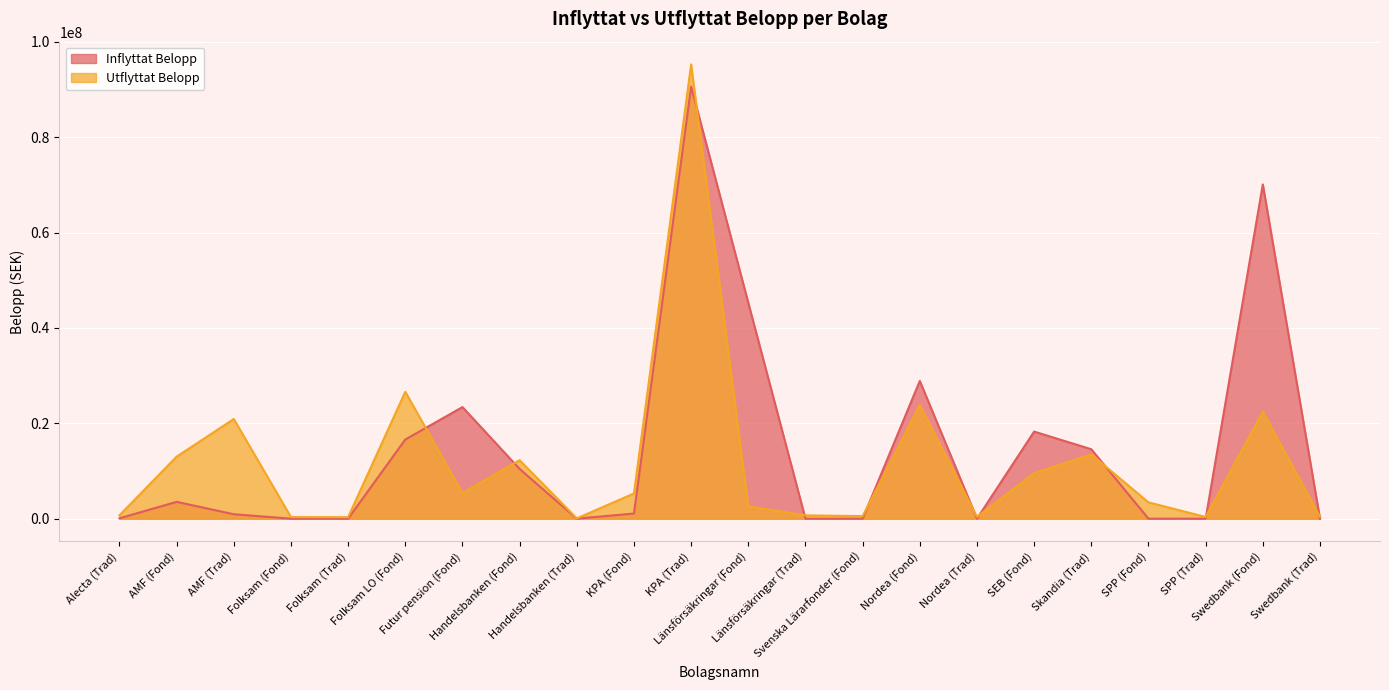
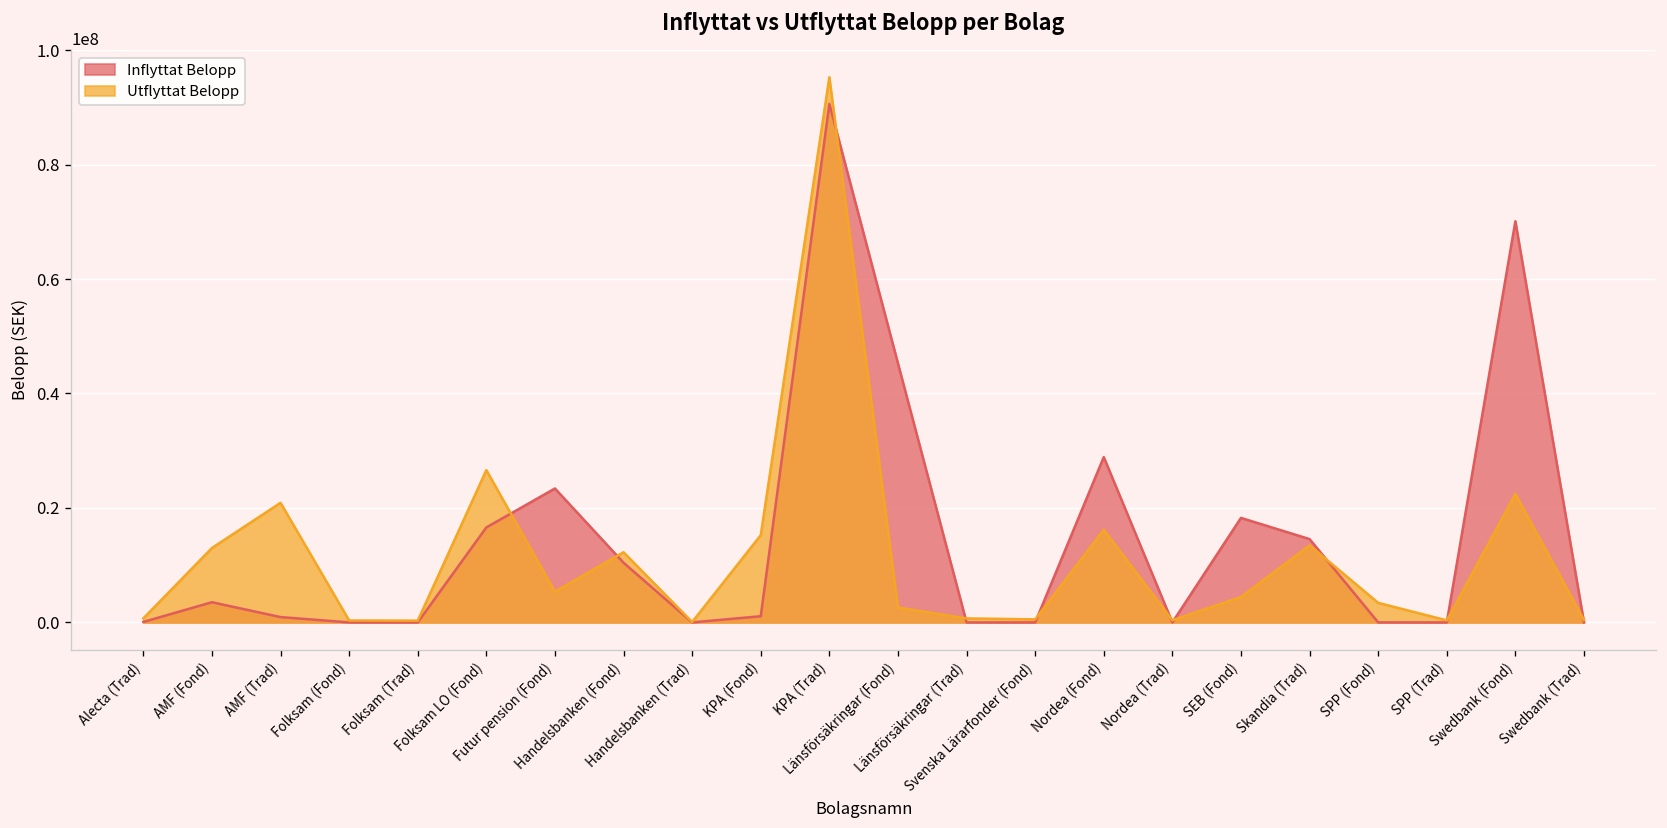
  {
    "Inflyttat Belopp": {
      "Alecta (Trad)": 0,
      "AMF (Fond)": 4000000,
      "AMF (Trad)": 1000000,
      "Folksam LO (Fond)": 17000000,
      "Futur pension (Fond)": 23000000,
      "Handelsbanken (Fond)": 10000000,
      "KPA (Fond)": 1000000,
      "KPA (Trad)": 91000000,
      "Länsförsäkringar (Fond)": 45000000,
      "Länsförsäkringar (Trad)": 0,
      "Svenska Lärarfonder (Fond)": 0,
      "Nordea (Fond)": 29000000,
      "SEB (Fond)": 18000000,
      "Skandia (Trad)": 15000000,
      "SPP (Fond)": 0,
      "Swedbank (Fond)": 70000000
    },
    "Utflyttat Belopp": {
      "Alecta (Trad)": 1000000,
      "AMF (Fond)": 13000000,
      "AMF (Trad)": 21000000,
      "Folksam LO (Fond)": 27000000,
      "Futur pension (Fond)": 5000000,
      "Handelsbanken (Fond)": 12000000,
-     "KPA (Fond)": 5000000,
+     "KPA (Fond)": 15000000,
      "KPA (Trad)": 95000000,
      "Länsförsäkringar (Fond)": 3000000,
      "Länsförsäkringar (Trad)": 1000000,
      "Svenska Lärarfonder (Fond)": 1000000,
-     "Nordea (Fond)": 24000000,
-     "SEB (Fond)": 10000000,
+     "Nordea (Fond)": 16000000,
+     "SEB (Fond)": 4000000,
      "Skandia (Trad)": 13000000,
      "SPP (Fond)": 3000000,
      "Swedbank (Fond)": 22000000
    }
  }
